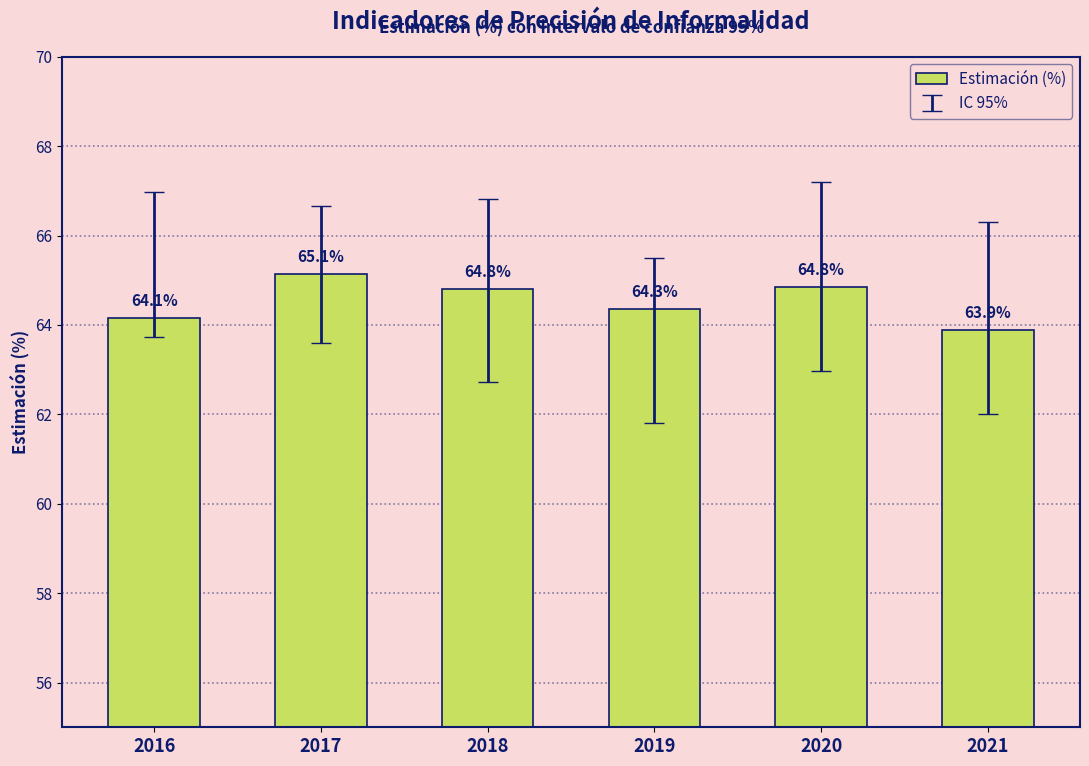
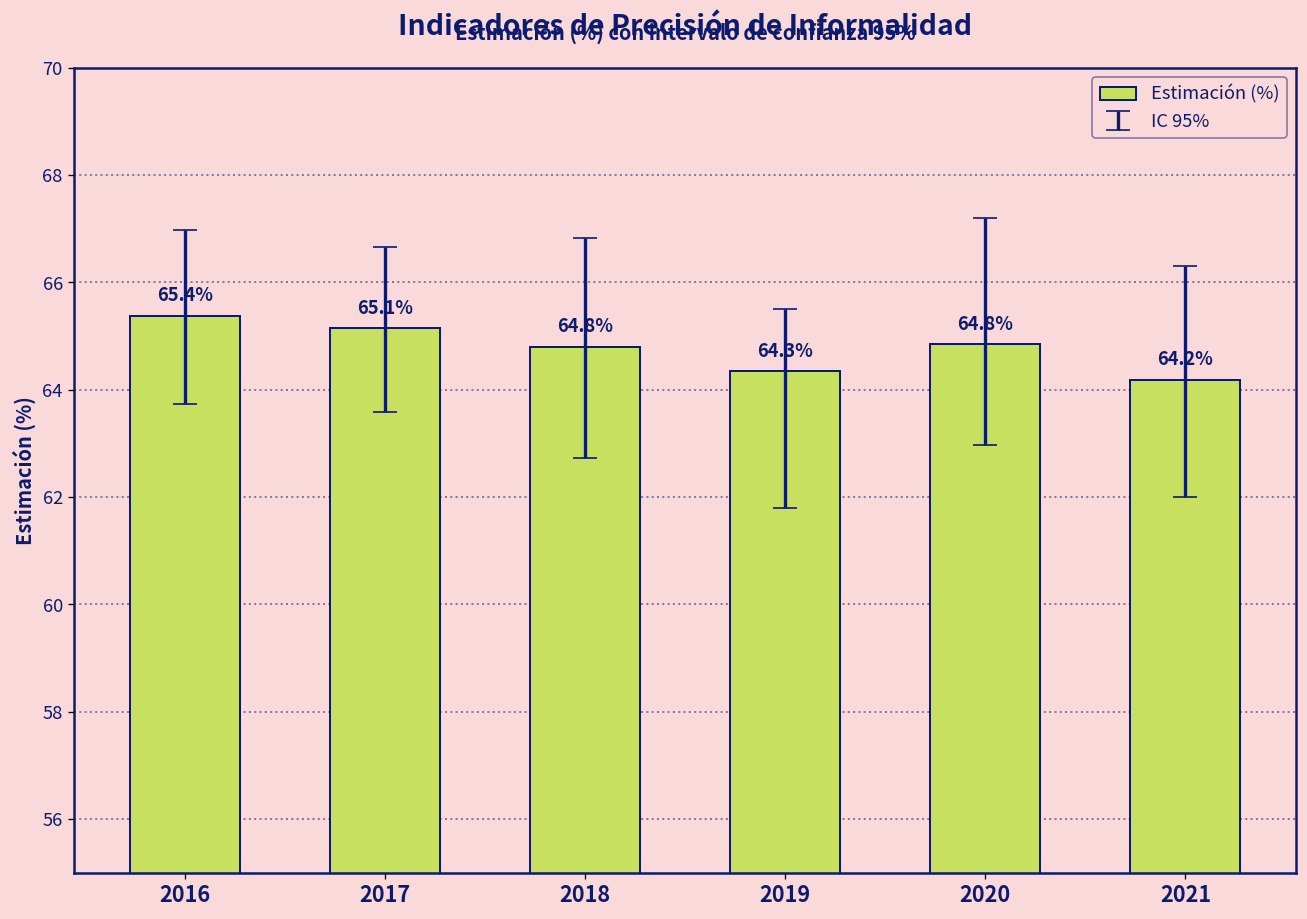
  {
    "Estimación (%)": {
-     "2016": "64.1%",
+     "2016": "65.4%",
      "2017": "65.1%",
      "2018": "64.8%",
      "2019": "64.3%",
      "2020": "64.8%",
-     "2021": "63.9%"
+     "2021": "64.2%"
    }
  }
